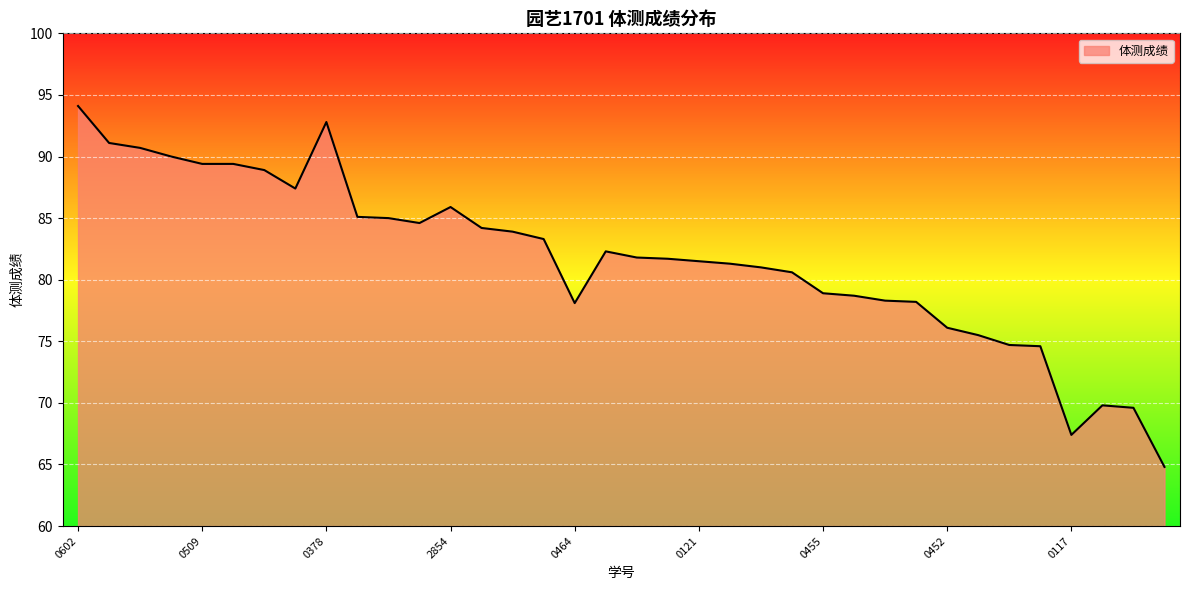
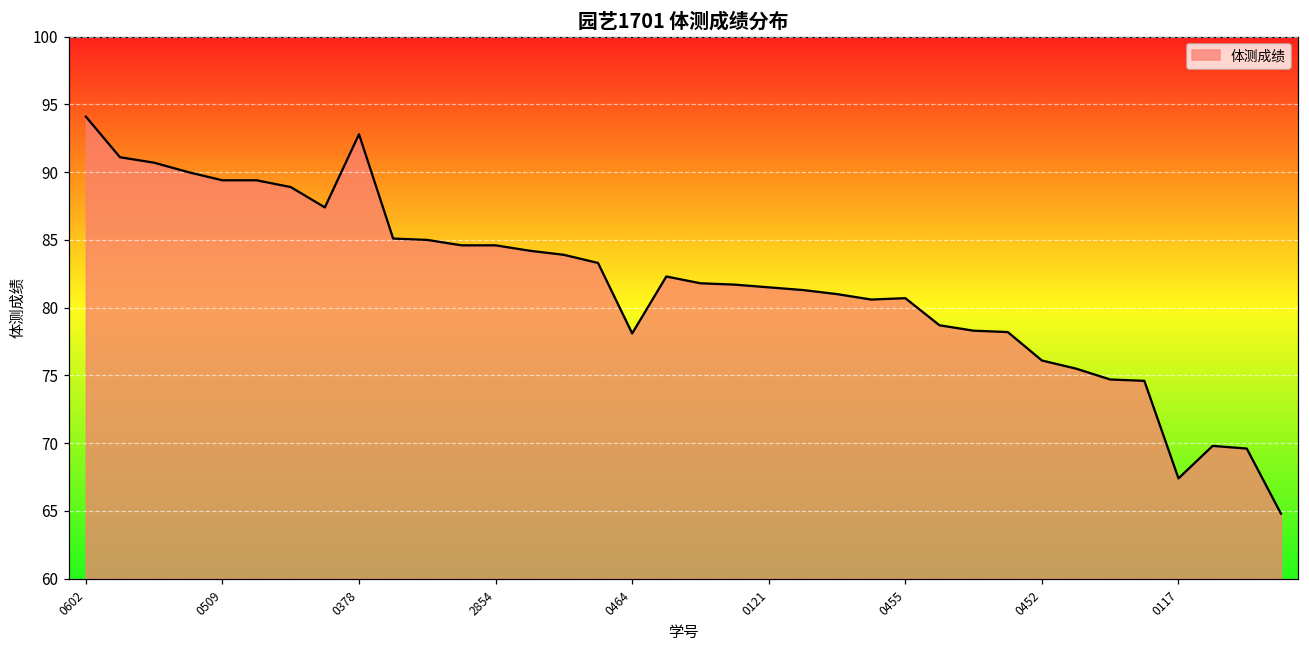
  {
    "0602": 94.1,
    "0509": 89.4,
    "0378": 92.8,
-   "2854": 85.9,
+   "2854": 84.6,
    "0464": 78.1,
    "0121": 81.5,
-   "0455": 78.9,
+   "0455": 80.7,
    "0452": 76.1,
    "0117": 67.4
  }
